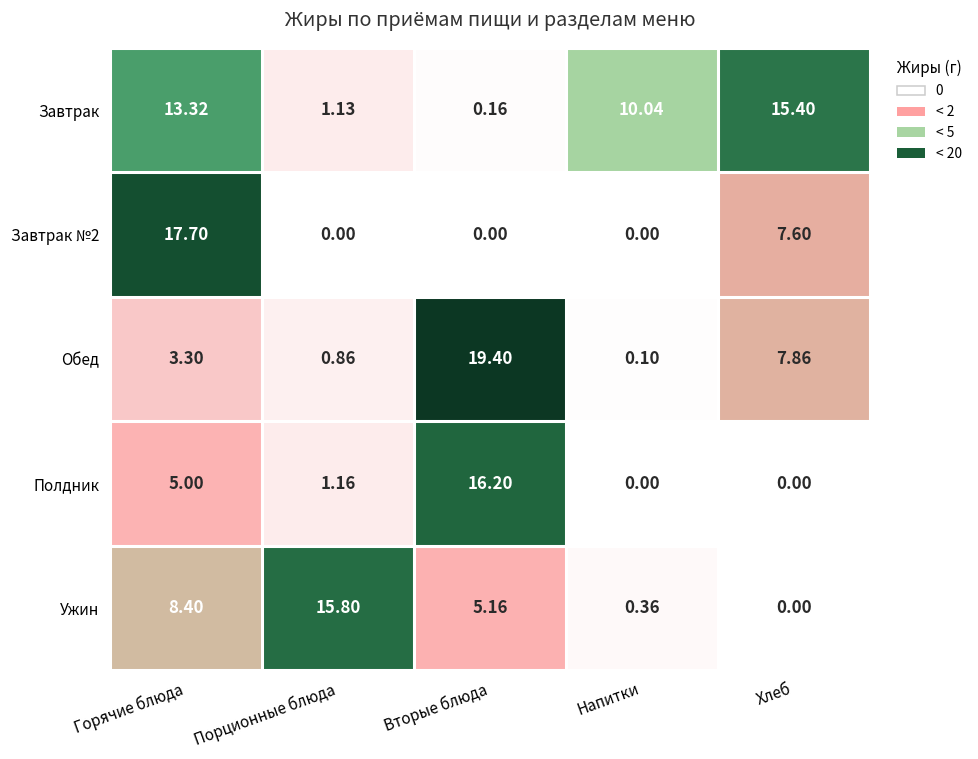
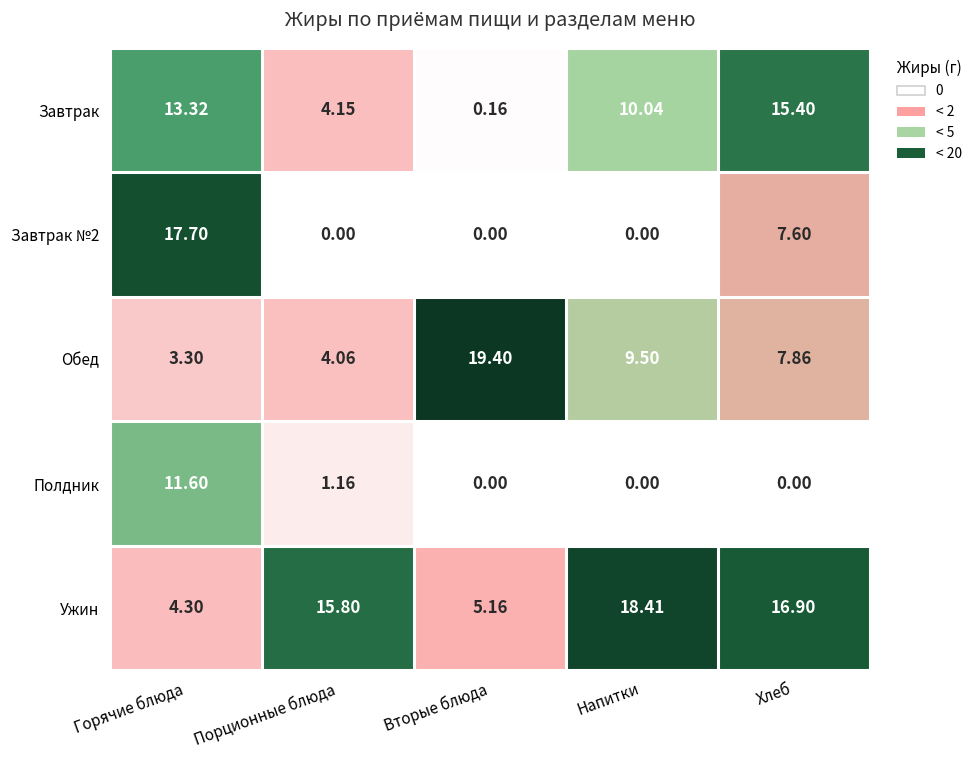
  {
    "Завтрак": {
      "Горячие блюда": 13.32,
-     "Порционные блюда": 1.13,
+     "Порционные блюда": 4.15,
      "Вторые блюда": 0.16,
      "Напитки": 10.04,
      "Хлеб": 15.40
    },
    "Завтрак №2": {
      "Горячие блюда": 17.70,
      "Порционные блюда": 0.00,
      "Вторые блюда": 0.00,
      "Напитки": 0.00,
      "Хлеб": 7.60
    },
    "Обед": {
      "Горячие блюда": 3.30,
-     "Порционные блюда": 0.86,
+     "Порционные блюда": 4.06,
      "Вторые блюда": 19.40,
-     "Напитки": 0.10,
+     "Напитки": 9.50,
      "Хлеб": 7.86
    },
    "Полдник": {
-     "Горячие блюда": 5.00,
+     "Горячие блюда": 11.60,
      "Порционные блюда": 1.16,
-     "Вторые блюда": 16.20,
+     "Вторые блюда": 0.00,
      "Напитки": 0.00,
      "Хлеб": 0.00
    },
    "Ужин": {
-     "Горячие блюда": 8.40,
+     "Горячие блюда": 4.30,
      "Порционные блюда": 15.80,
      "Вторые блюда": 5.16,
-     "Напитки": 0.36,
-     "Хлеб": 0.00
+     "Напитки": 18.41,
+     "Хлеб": 16.90
    }
  }
